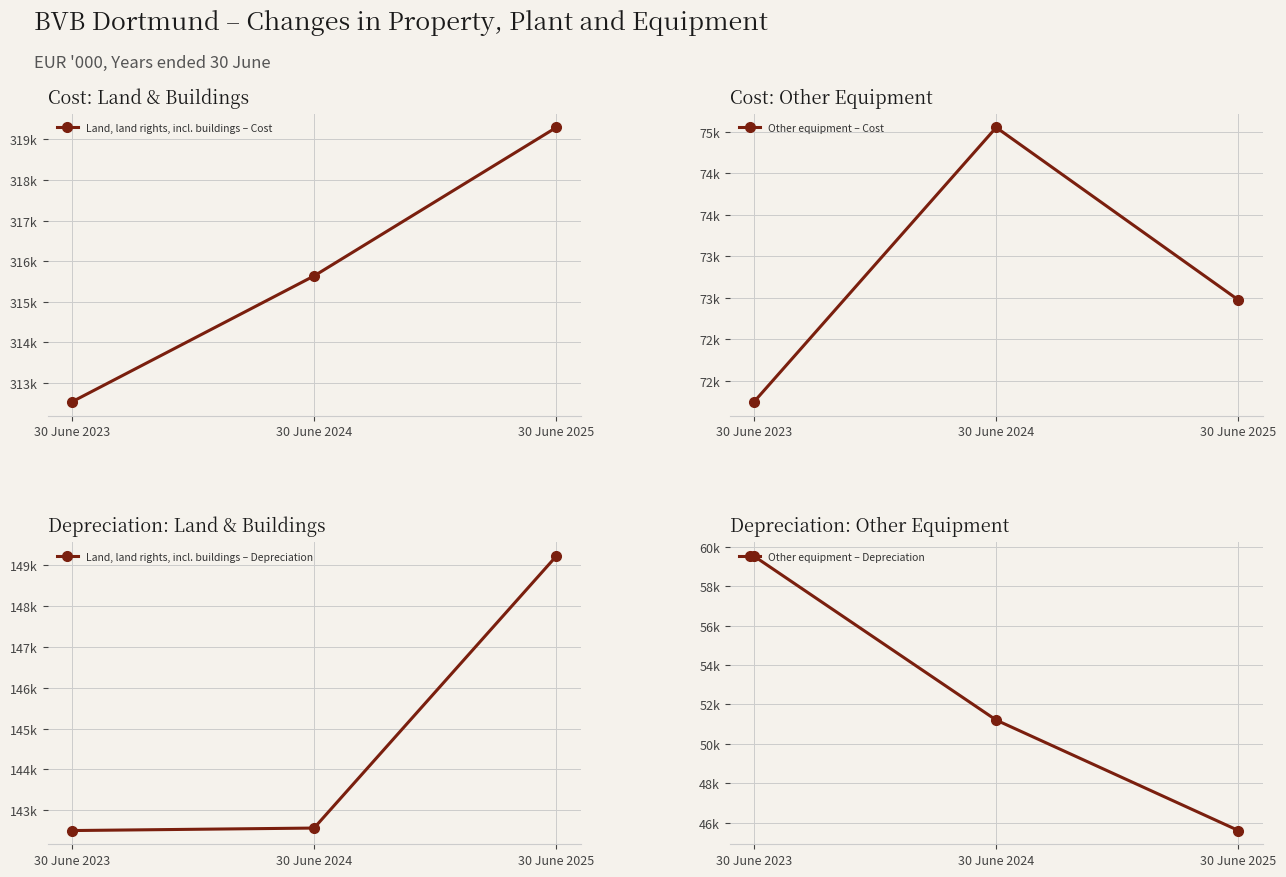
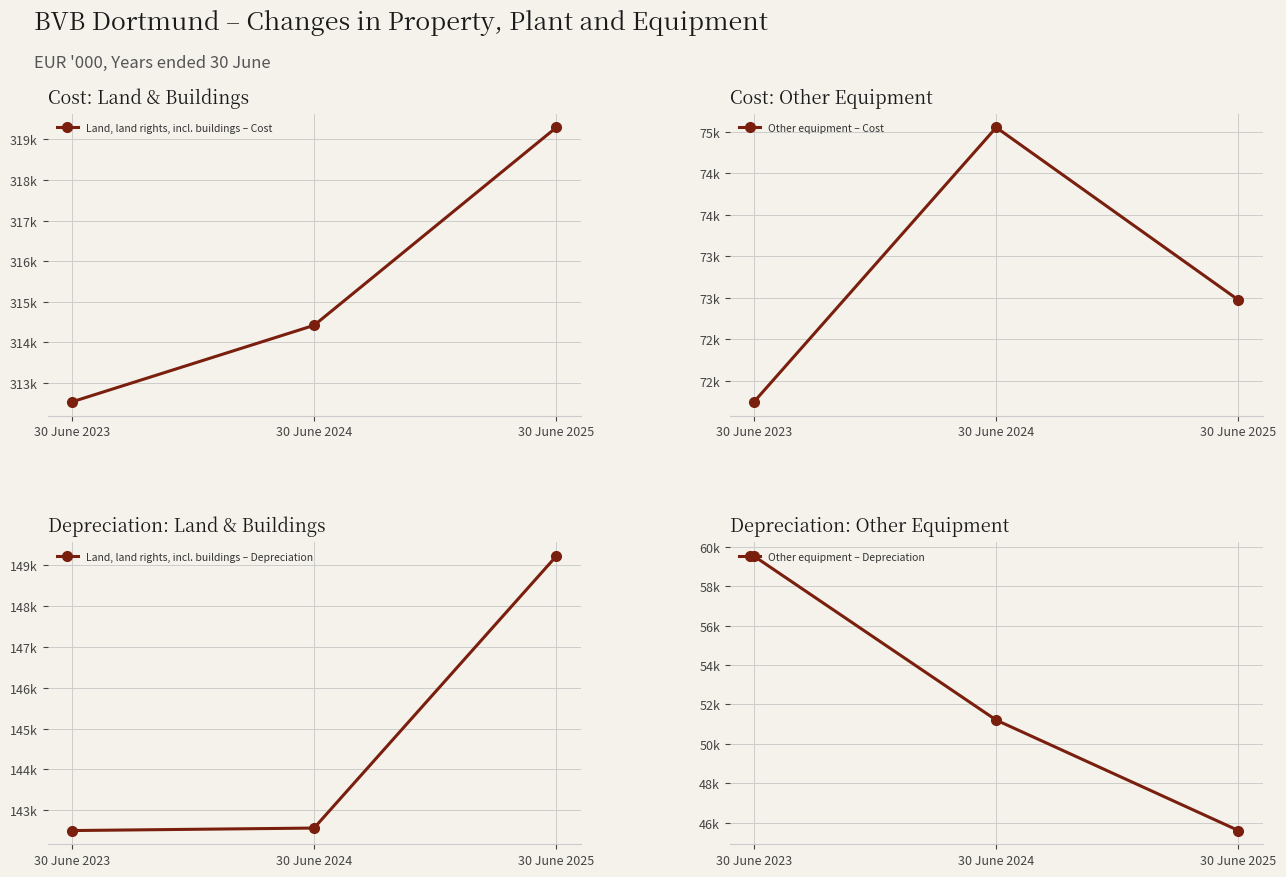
  {
    "Cost: Land & Buildings": {
      "30 June 2023": 312500,
-     "30 June 2024": 315600,
+     "30 June 2024": 314400,
      "30 June 2025": 319300
    },
    "Depreciation: Land & Buildings": {
      "30 June 2023": 142500,
      "30 June 2024": 142600,
      "30 June 2025": 149200
    },
    "Depreciation: Other Equipment": {
      "30 June 2024": 51200,
      "30 June 2025": 45600
    }
  }
